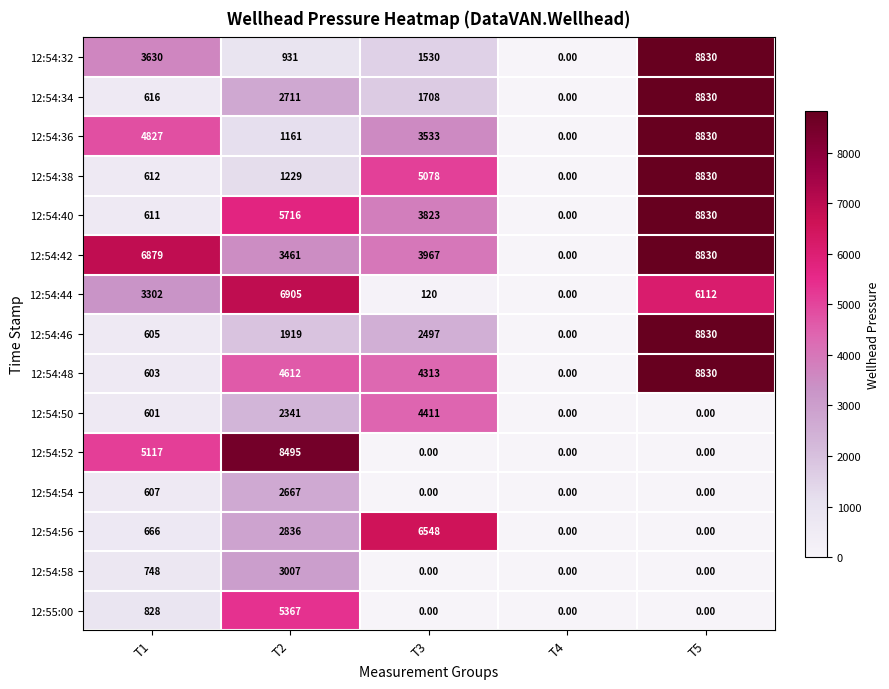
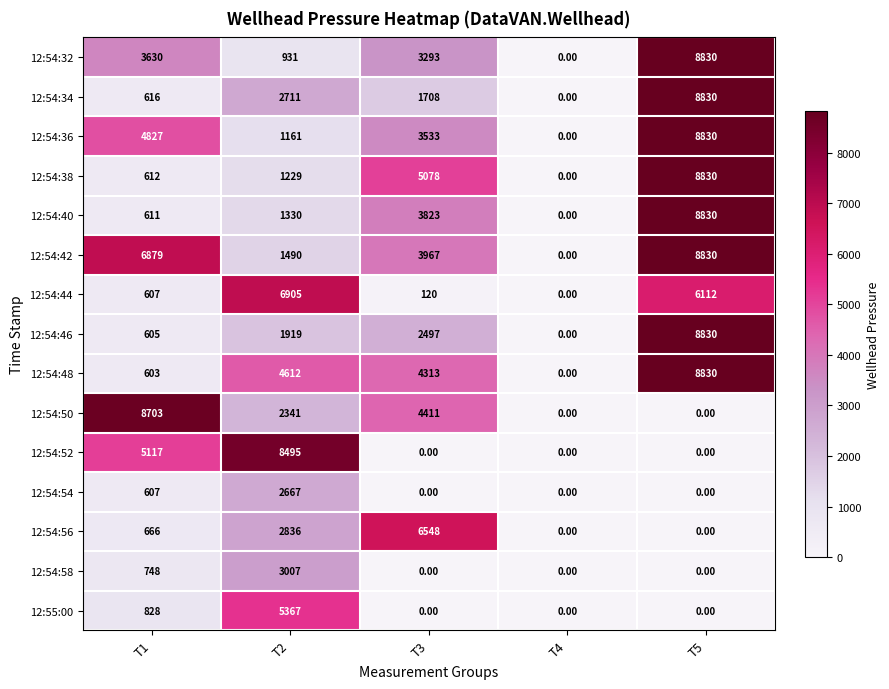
  {
    "12:54:32": {
      "T1": 3630,
      "T2": 931,
-     "T3": 1530,
+     "T3": 3293,
      "T4": 0.00,
      "T5": 8830
    },
    "12:54:34": {
      "T1": 616,
      "T2": 2711,
      "T3": 1708,
      "T4": 0.00,
      "T5": 8830
    },
    "12:54:36": {
      "T1": 4827,
      "T2": 1161,
      "T3": 3533,
      "T4": 0.00,
      "T5": 8830
    },
    "12:54:38": {
      "T1": 612,
      "T2": 1229,
      "T3": 5078,
      "T4": 0.00,
      "T5": 8830
    },
    "12:54:40": {
      "T1": 611,
-     "T2": 5716,
+     "T2": 1330,
      "T3": 3823,
      "T4": 0.00,
      "T5": 8830
    },
    "12:54:42": {
      "T1": 6879,
-     "T2": 3461,
+     "T2": 1490,
      "T3": 3967,
      "T4": 0.00,
      "T5": 8830
    },
    "12:54:44": {
-     "T1": 3302,
+     "T1": 607,
      "T2": 6905,
      "T3": 120,
      "T4": 0.00,
      "T5": 6112
    },
    "12:54:46": {
      "T1": 605,
      "T2": 1919,
      "T3": 2497,
      "T4": 0.00,
      "T5": 8830
    },
    "12:54:48": {
      "T1": 603,
      "T2": 4612,
      "T3": 4313,
      "T4": 0.00,
      "T5": 8830
    },
    "12:54:50": {
-     "T1": 601,
+     "T1": 8703,
      "T2": 2341,
      "T3": 4411,
      "T4": 0.00,
      "T5": 0.00
    },
    "12:54:52": {
      "T1": 5117,
      "T2": 8495,
      "T3": 0.00,
      "T4": 0.00,
      "T5": 0.00
    },
    "12:54:54": {
      "T1": 607,
      "T2": 2667,
      "T3": 0.00,
      "T4": 0.00,
      "T5": 0.00
    },
    "12:54:56": {
      "T1": 666,
      "T2": 2836,
      "T3": 6548,
      "T4": 0.00,
      "T5": 0.00
    },
    "12:54:58": {
      "T1": 748,
      "T2": 3007,
      "T3": 0.00,
      "T4": 0.00,
      "T5": 0.00
    },
    "12:55:00": {
      "T1": 828,
      "T2": 5367,
      "T3": 0.00,
      "T4": 0.00,
      "T5": 0.00
    }
  }
